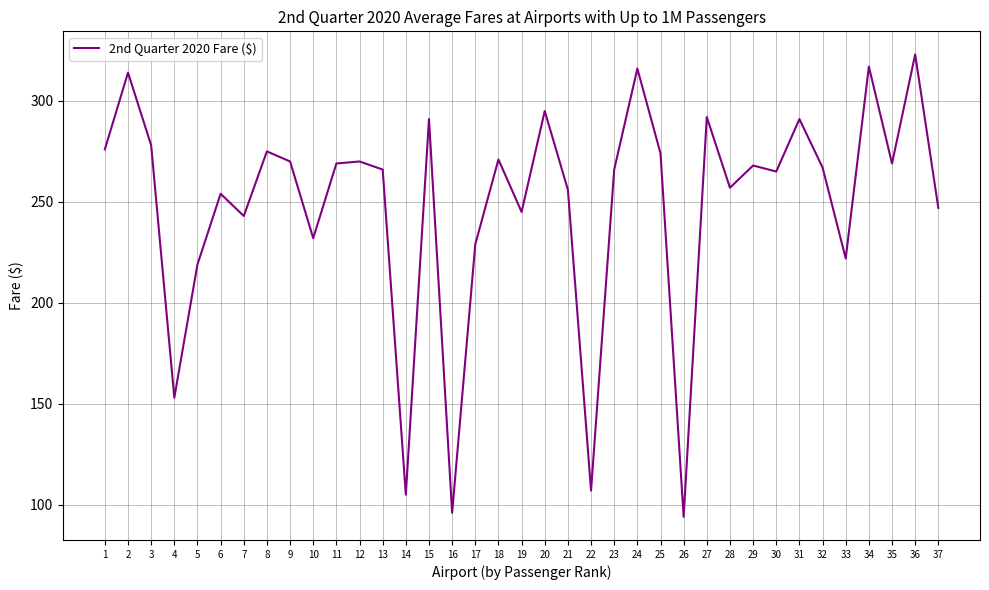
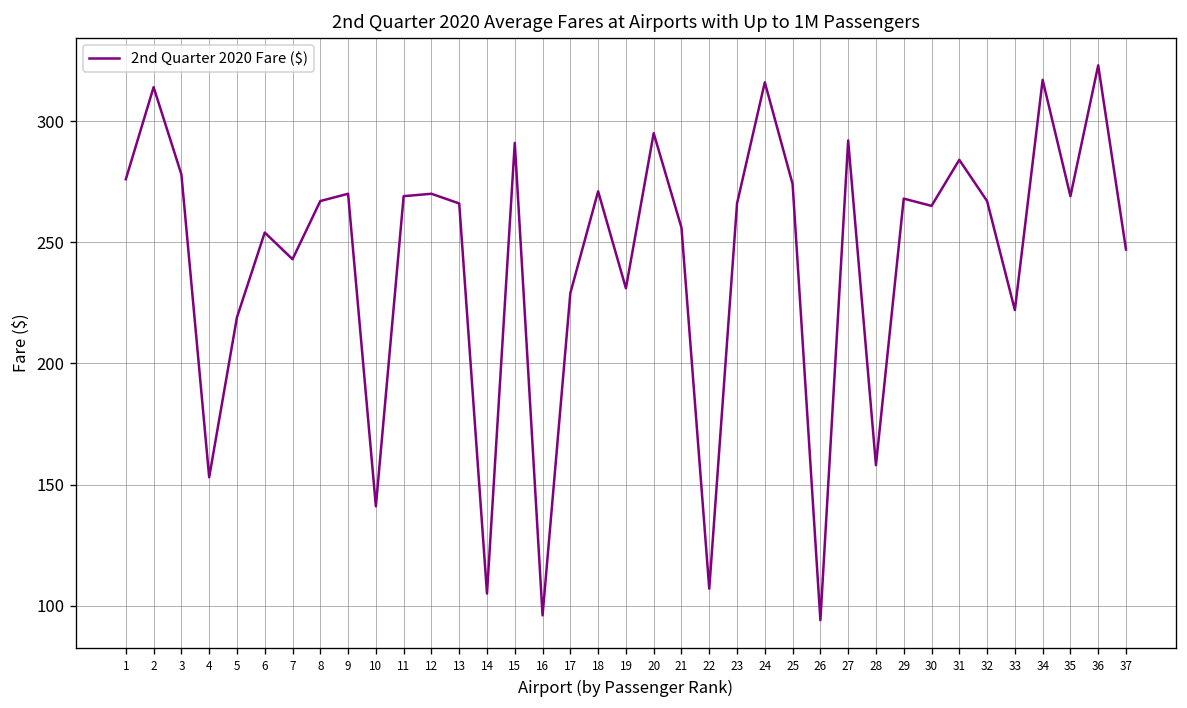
  {
    "1": 276,
    "2": 314,
    "3": 278,
    "4": 153,
    "5": 219,
    "6": 254,
    "7": 243,
-   "8": 275,
+   "8": 267,
    "9": 270,
-   "10": 232,
+   "10": 141,
    "11": 269,
    "12": 270,
    "13": 266,
    "14": 105,
    "15": 291,
    "16": 96,
    "17": 229,
    "18": 271,
-   "19": 245,
+   "19": 231,
    "20": 295,
    "21": 256,
    "22": 107,
    "23": 266,
    "24": 316,
    "25": 274,
    "26": 94,
    "27": 292,
-   "28": 257,
+   "28": 158,
    "29": 268,
    "30": 265,
-   "31": 291,
+   "31": 284,
    "32": 267,
    "33": 222,
    "34": 317,
    "35": 269,
    "36": 323,
    "37": 247
  }
